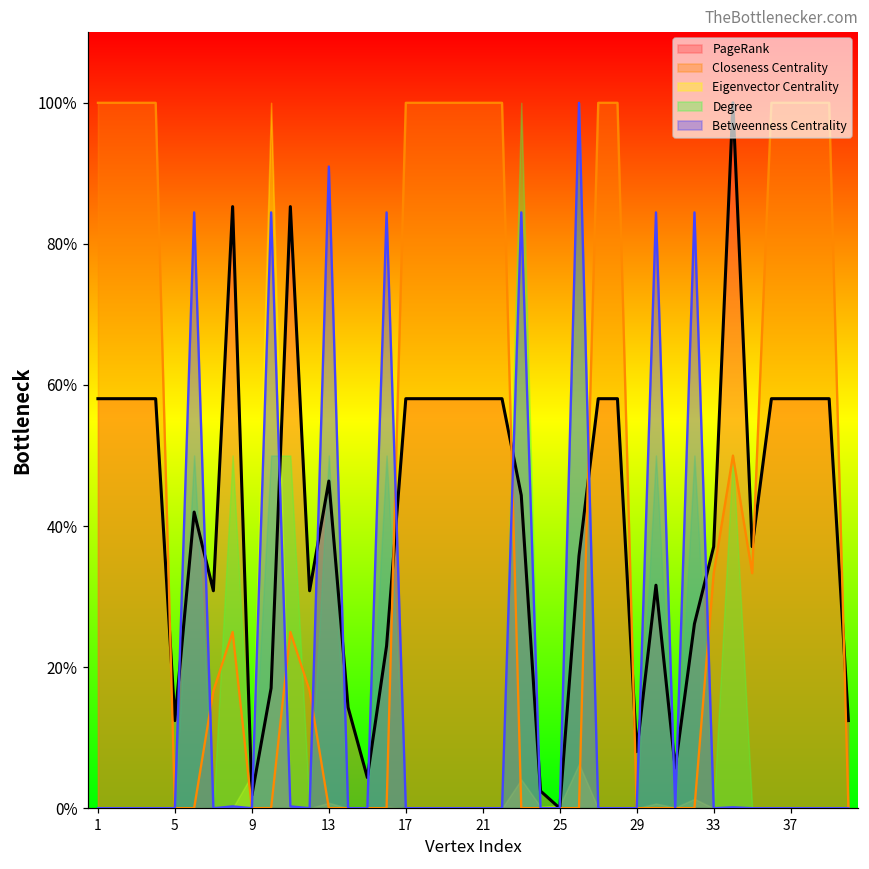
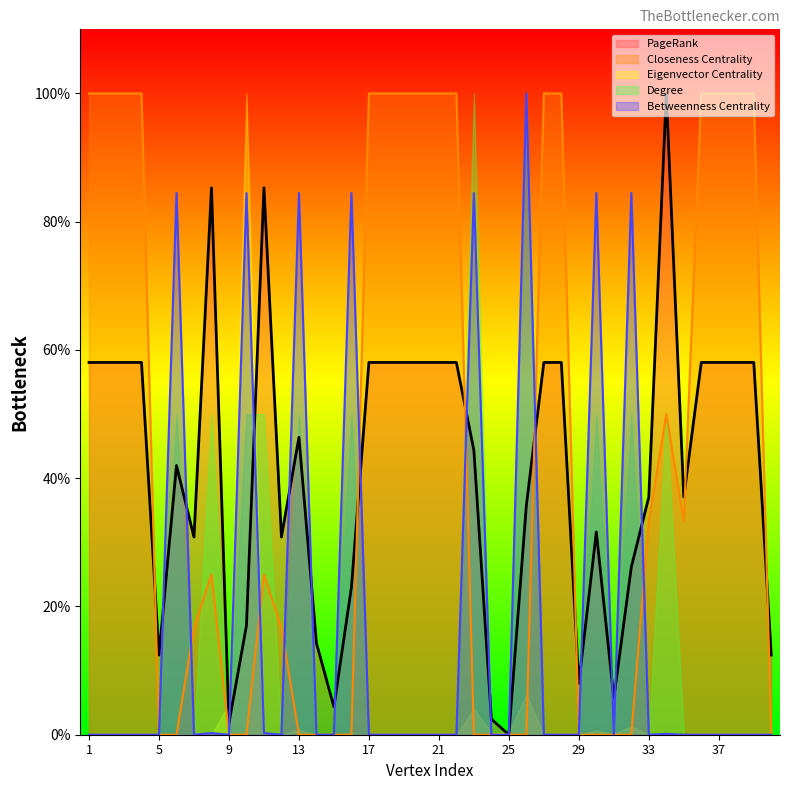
  {
    "Eigenvector Centrality": {
      "9": "5%",
      "13": "1%"
    },
    "Degree": {
      "13": "50%"
    },
    "Betweenness Centrality": {
-     "13": "91%"
+     "13": "84%"
    }
  }
